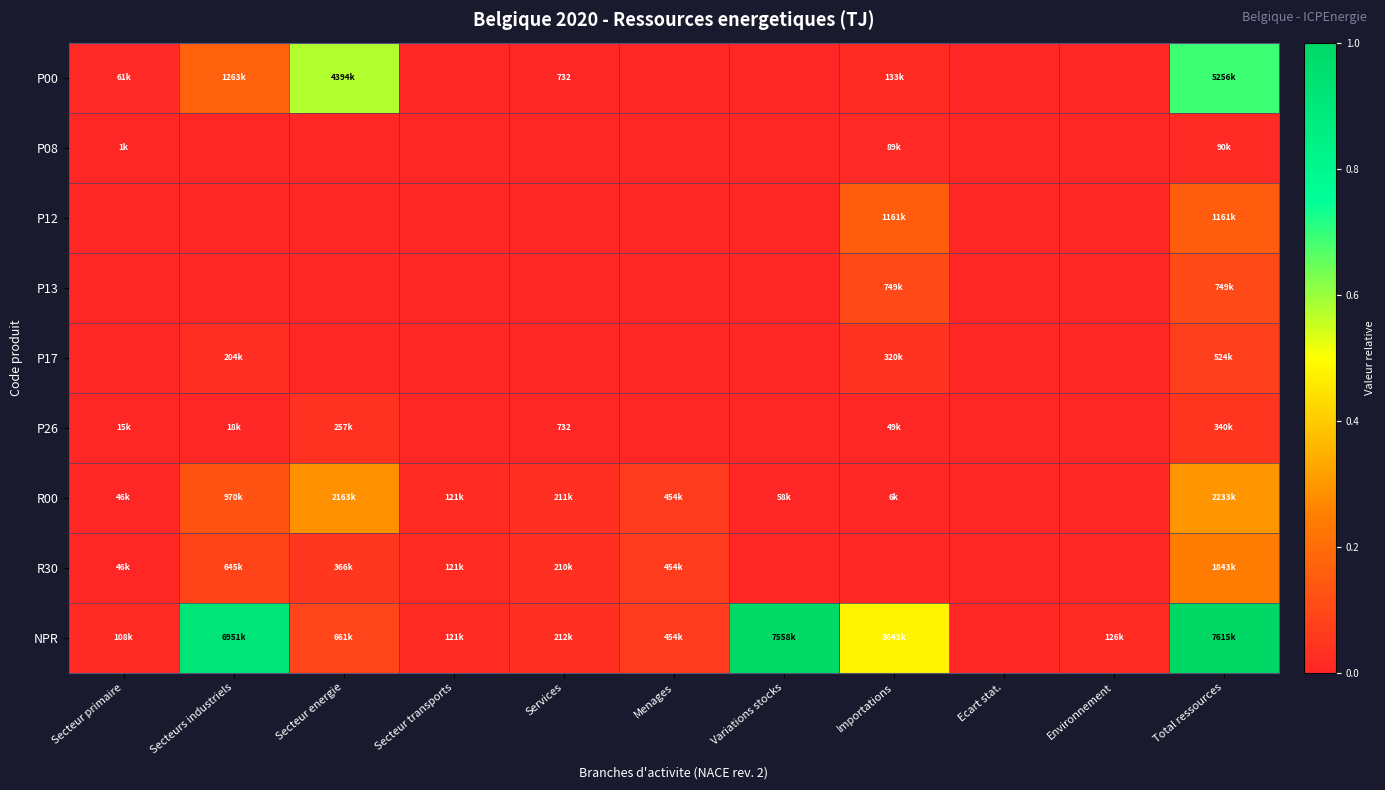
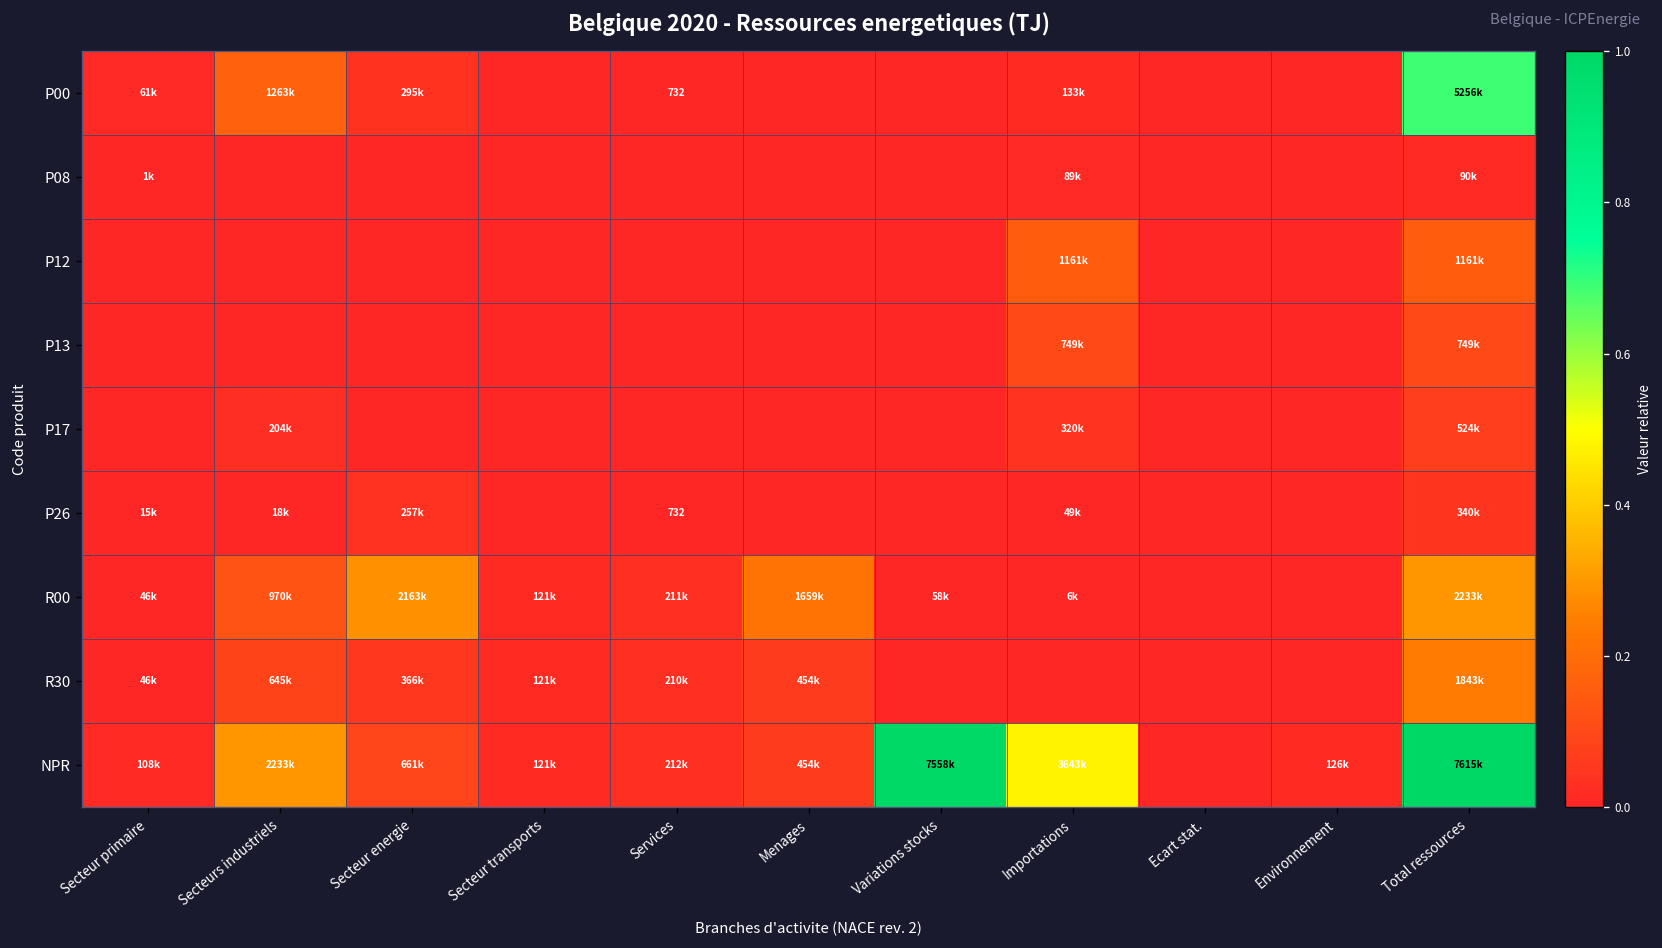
  {
    "P00": {
      "Secteur primaire": "61k",
      "Secteurs industriels": "1263k",
-     "Secteur energie": "4394k",
+     "Secteur energie": "295k",
      "Services": "732",
      "Importations": "133k",
      "Total ressources": "5256k"
    },
    "P08": {
      "Secteur primaire": "1k",
      "Importations": "89k",
      "Total ressources": "90k"
    },
    "P12": {
      "Importations": "1161k",
      "Total ressources": "1161k"
    },
    "P13": {
      "Importations": "749k",
      "Total ressources": "749k"
    },
    "P17": {
      "Secteurs industriels": "204k",
      "Importations": "320k",
      "Total ressources": "524k"
    },
    "P26": {
      "Secteur primaire": "15k",
      "Secteurs industriels": "18k",
      "Secteur energie": "257k",
      "Services": "732",
      "Importations": "49k",
      "Total ressources": "340k"
    },
    "R00": {
      "Secteur primaire": "46k",
      "Secteurs industriels": "970k",
      "Secteur energie": "2163k",
      "Secteur transports": "121k",
      "Services": "211k",
-     "Menages": "454k",
+     "Menages": "1659k",
      "Variations stocks": "58k",
      "Importations": "6k",
      "Total ressources": "2233k"
    },
    "R30": {
      "Secteur primaire": "46k",
      "Secteurs industriels": "645k",
      "Secteur energie": "366k",
      "Secteur transports": "121k",
      "Services": "210k",
      "Menages": "454k",
      "Total ressources": "1843k"
    },
    "NPR": {
      "Secteur primaire": "108k",
-     "Secteurs industriels": "6951k",
+     "Secteurs industriels": "2233k",
      "Secteur energie": "661k",
      "Secteur transports": "121k",
      "Services": "212k",
      "Menages": "454k",
      "Variations stocks": "7558k",
      "Importations": "3643k",
      "Environnement": "126k",
      "Total ressources": "7615k"
    }
  }
